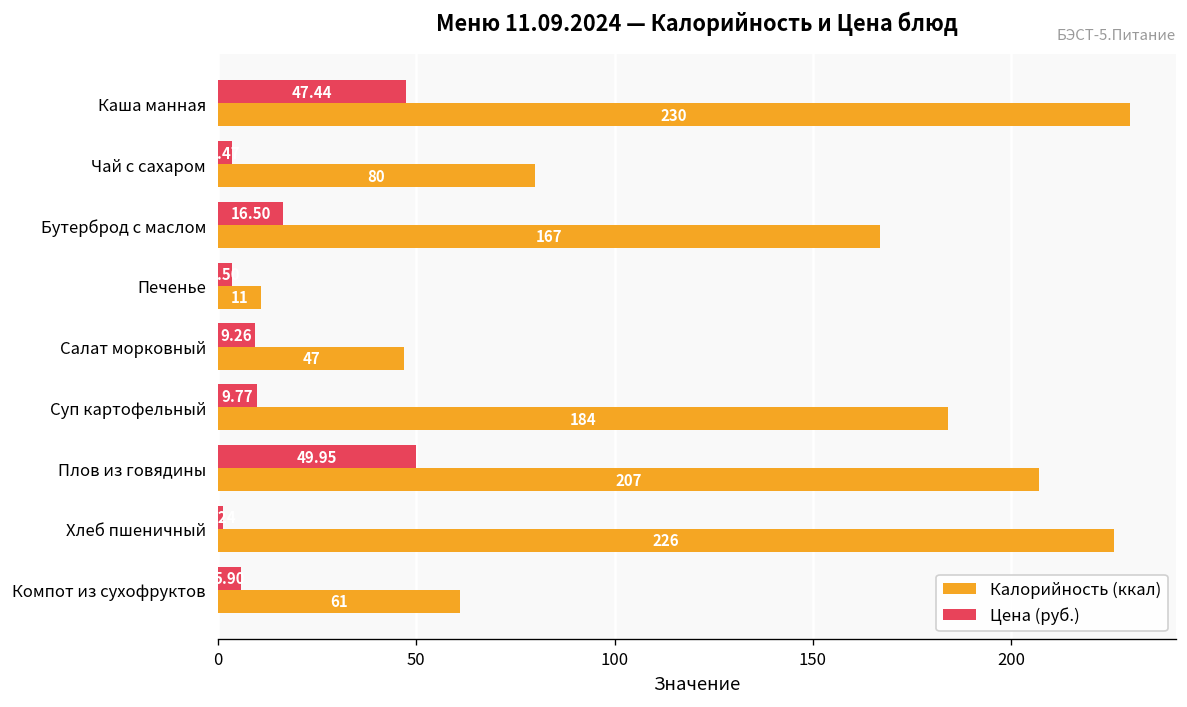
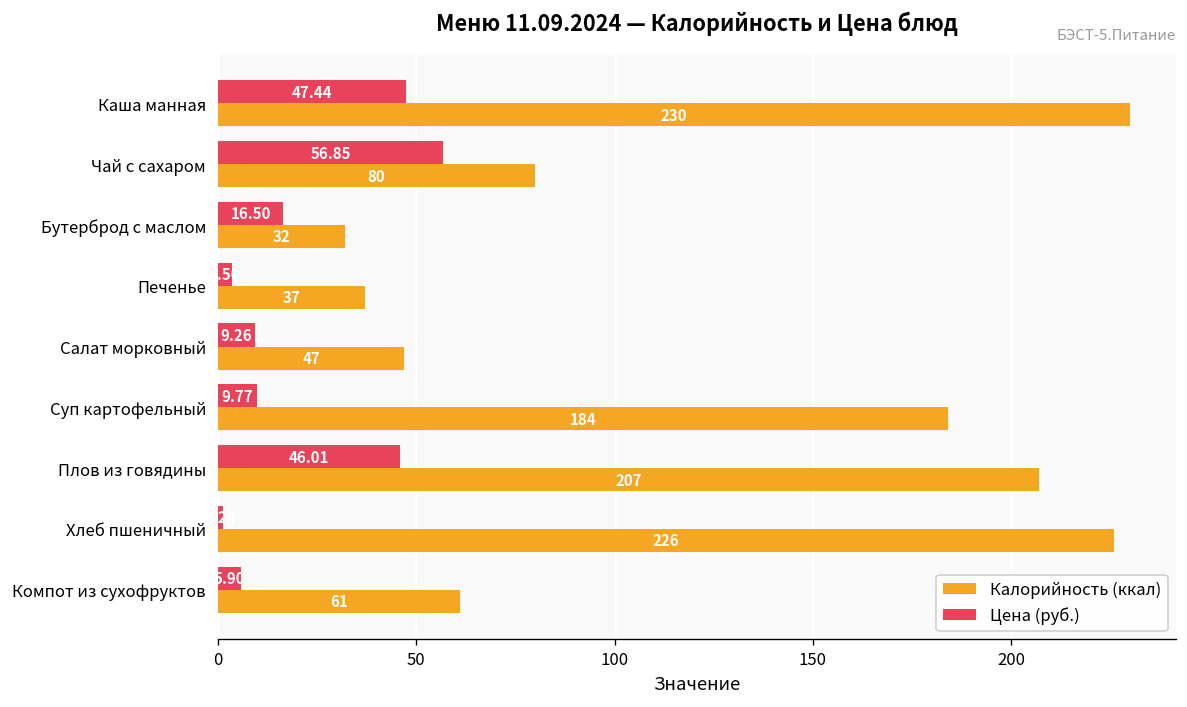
  {
    "Калорийность (ккал)": {
      "Каша манная": 230,
      "Чай с сахаром": 80,
-     "Бутерброд с маслом": 167,
-     "Печенье": 11,
+     "Бутерброд с маслом": 32,
+     "Печенье": 37,
      "Салат морковный": 47,
      "Суп картофельный": 184,
      "Плов из говядины": 207,
      "Хлеб пшеничный": 226,
      "Компот из сухофруктов": 61
    },
    "Цена (руб.)": {
      "Каша манная": 47.44,
-     "Чай с сахаром": 3,
+     "Чай с сахаром": 57,
      "Бутерброд с маслом": 16.50,
      "Салат морковный": 9.26,
      "Суп картофельный": 9.77,
-     "Плов из говядины": 49.95,
+     "Плов из говядины": 46.01,
      "Компот из сухофруктов": 5.90
    }
  }
